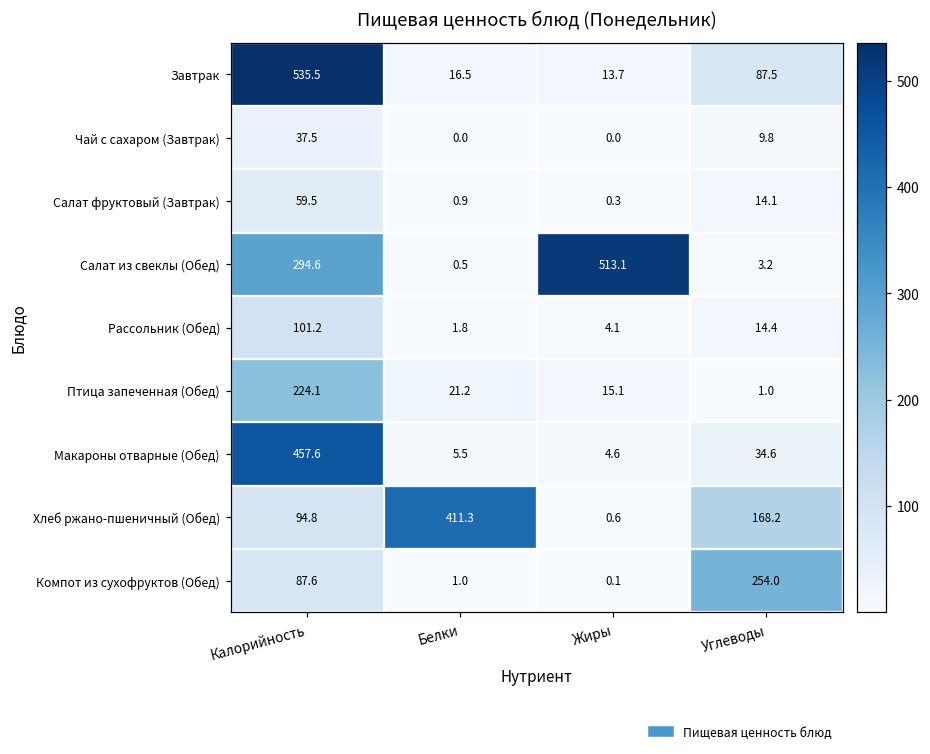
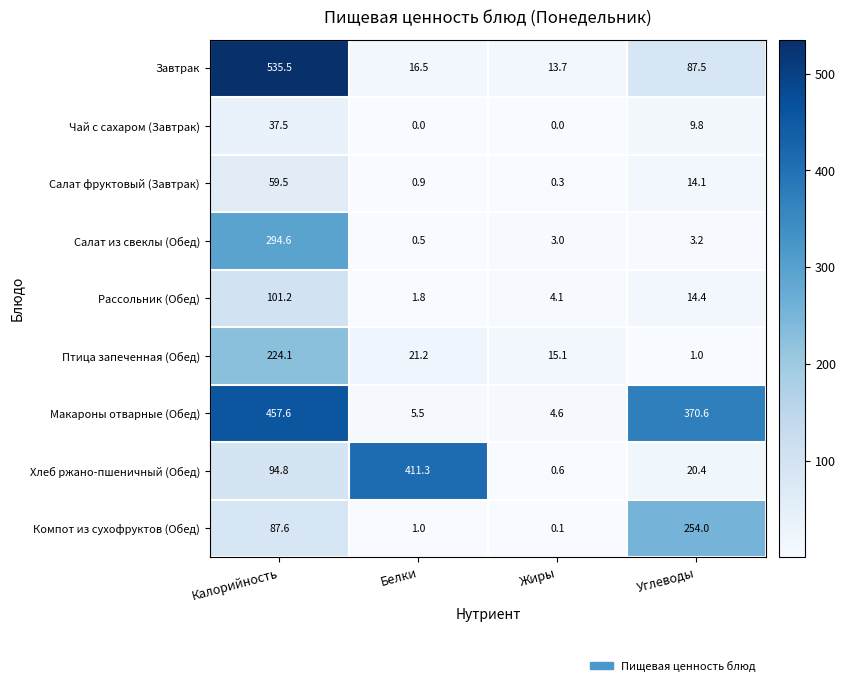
  {
    "Завтрак": {
      "Калорийность": 535.5,
      "Белки": 16.5,
      "Жиры": 13.7,
      "Углеводы": 87.5
    },
    "Чай с сахаром (Завтрак)": {
      "Калорийность": 37.5,
      "Белки": 0.0,
      "Жиры": 0.0,
      "Углеводы": 9.8
    },
    "Салат фруктовый (Завтрак)": {
      "Калорийность": 59.5,
      "Белки": 0.9,
      "Жиры": 0.3,
      "Углеводы": 14.1
    },
    "Салат из свеклы (Обед)": {
      "Калорийность": 294.6,
      "Белки": 0.5,
-     "Жиры": 513.1,
+     "Жиры": 3.0,
      "Углеводы": 3.2
    },
    "Рассольник (Обед)": {
      "Калорийность": 101.2,
      "Белки": 1.8,
      "Жиры": 4.1,
      "Углеводы": 14.4
    },
    "Птица запеченная (Обед)": {
      "Калорийность": 224.1,
      "Белки": 21.2,
      "Жиры": 15.1,
      "Углеводы": 1.0
    },
    "Макароны отварные (Обед)": {
      "Калорийность": 457.6,
      "Белки": 5.5,
      "Жиры": 4.6,
-     "Углеводы": 34.6
+     "Углеводы": 370.6
    },
    "Хлеб ржано-пшеничный (Обед)": {
      "Калорийность": 94.8,
      "Белки": 411.3,
      "Жиры": 0.6,
-     "Углеводы": 168.2
+     "Углеводы": 20.4
    },
    "Компот из сухофруктов (Обед)": {
      "Калорийность": 87.6,
      "Белки": 1.0,
      "Жиры": 0.1,
      "Углеводы": 254.0
    }
  }
